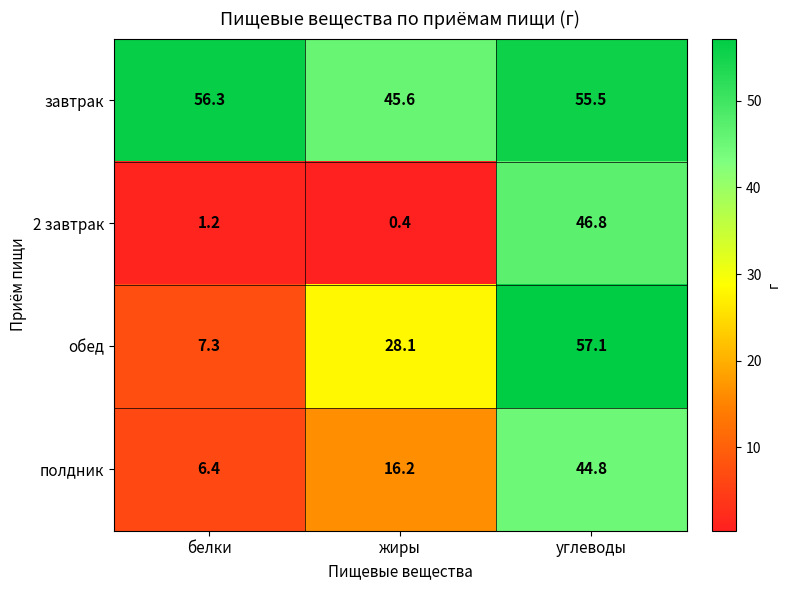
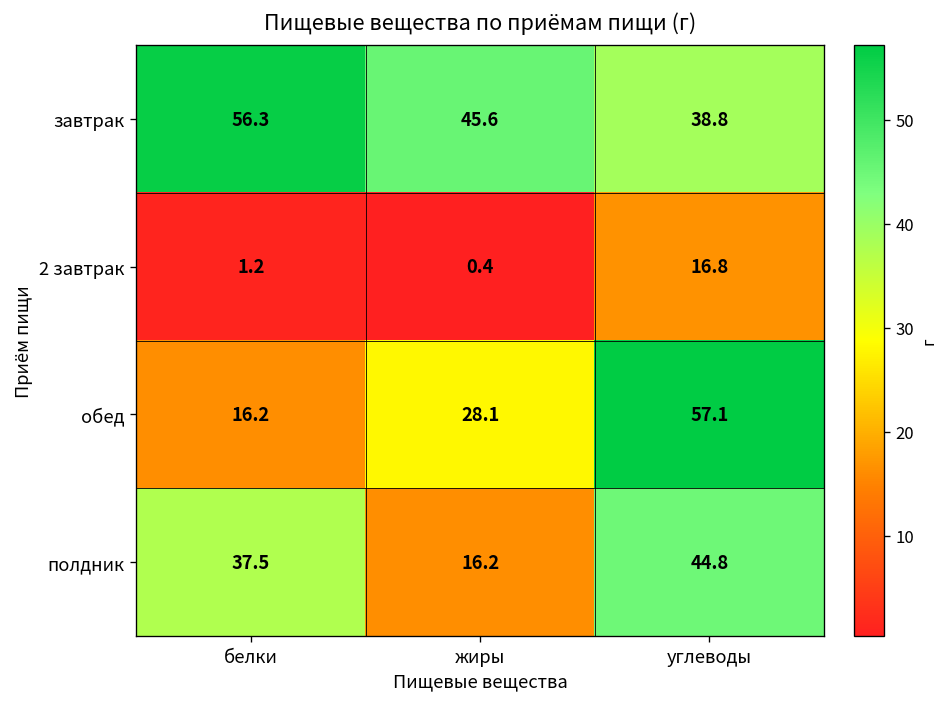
  {
    "завтрак": {
      "белки": 56.3,
      "жиры": 45.6,
-     "углеводы": 55.5
+     "углеводы": 38.8
    },
    "2 завтрак": {
      "белки": 1.2,
      "жиры": 0.4,
-     "углеводы": 46.8
+     "углеводы": 16.8
    },
    "обед": {
-     "белки": 7.3,
+     "белки": 16.2,
      "жиры": 28.1,
      "углеводы": 57.1
    },
    "полдник": {
-     "белки": 6.4,
+     "белки": 37.5,
      "жиры": 16.2,
      "углеводы": 44.8
    }
  }
